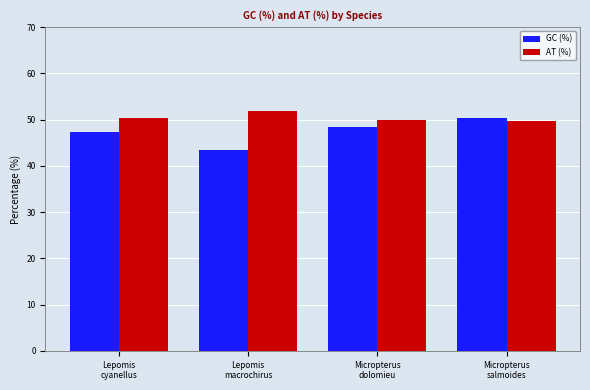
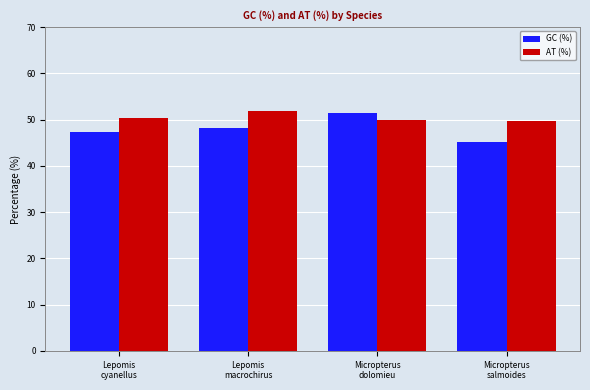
  {
    "GC (%)": {
      "Lepomis cyanellus": 47,
-     "Lepomis macrochirus": 43,
-     "Micropterus dolomieu": 48,
-     "Micropterus salmoides": 50
+     "Lepomis macrochirus": 48,
+     "Micropterus dolomieu": 52,
+     "Micropterus salmoides": 45
    },
    "AT (%)": {
      "Lepomis cyanellus": 50,
      "Lepomis macrochirus": 52,
      "Micropterus dolomieu": 50,
      "Micropterus salmoides": 50
    }
  }
